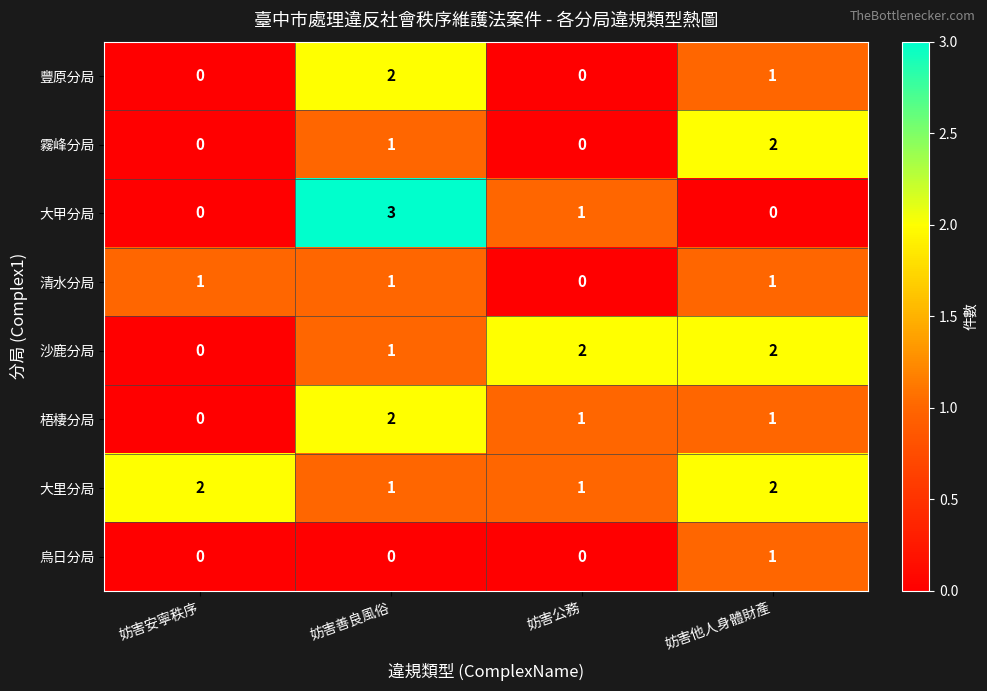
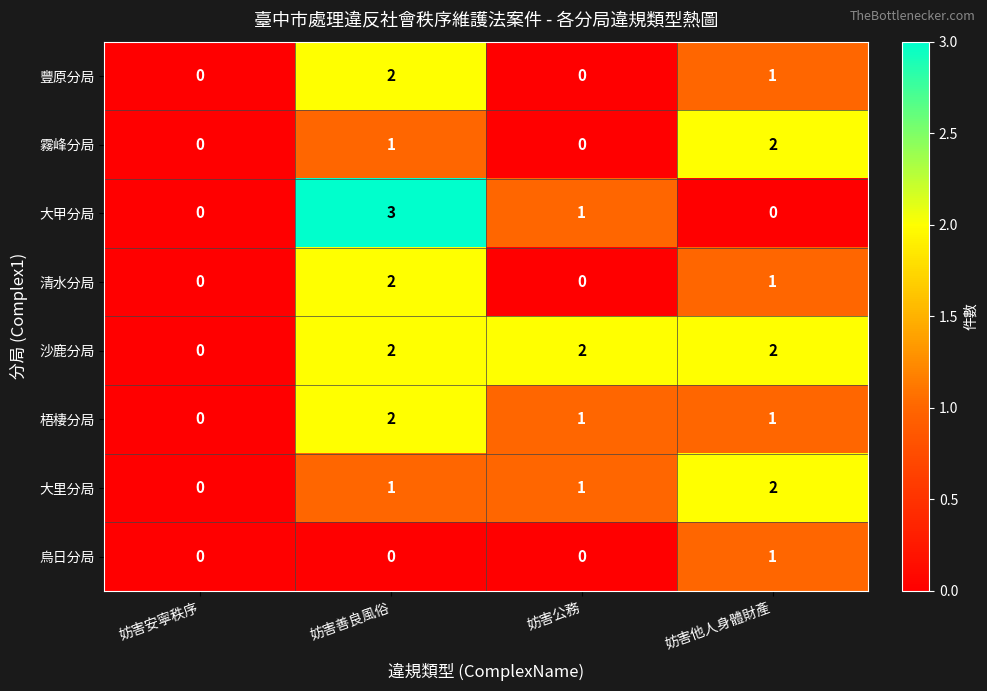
  {
    "豐原分局": {
      "妨害安寧秩序": 0,
      "妨害善良風俗": 2,
      "妨害公務": 0,
      "妨害他人身體財產": 1
    },
    "霧峰分局": {
      "妨害安寧秩序": 0,
      "妨害善良風俗": 1,
      "妨害公務": 0,
      "妨害他人身體財產": 2
    },
    "大甲分局": {
      "妨害安寧秩序": 0,
      "妨害善良風俗": 3,
      "妨害公務": 1,
      "妨害他人身體財產": 0
    },
    "清水分局": {
-     "妨害安寧秩序": 1,
-     "妨害善良風俗": 1,
+     "妨害安寧秩序": 0,
+     "妨害善良風俗": 2,
      "妨害公務": 0,
      "妨害他人身體財產": 1
    },
    "沙鹿分局": {
      "妨害安寧秩序": 0,
-     "妨害善良風俗": 1,
+     "妨害善良風俗": 2,
      "妨害公務": 2,
      "妨害他人身體財產": 2
    },
    "梧棲分局": {
      "妨害安寧秩序": 0,
      "妨害善良風俗": 2,
      "妨害公務": 1,
      "妨害他人身體財產": 1
    },
    "大里分局": {
-     "妨害安寧秩序": 2,
+     "妨害安寧秩序": 0,
      "妨害善良風俗": 1,
      "妨害公務": 1,
      "妨害他人身體財產": 2
    },
    "烏日分局": {
      "妨害安寧秩序": 0,
      "妨害善良風俗": 0,
      "妨害公務": 0,
      "妨害他人身體財產": 1
    }
  }
